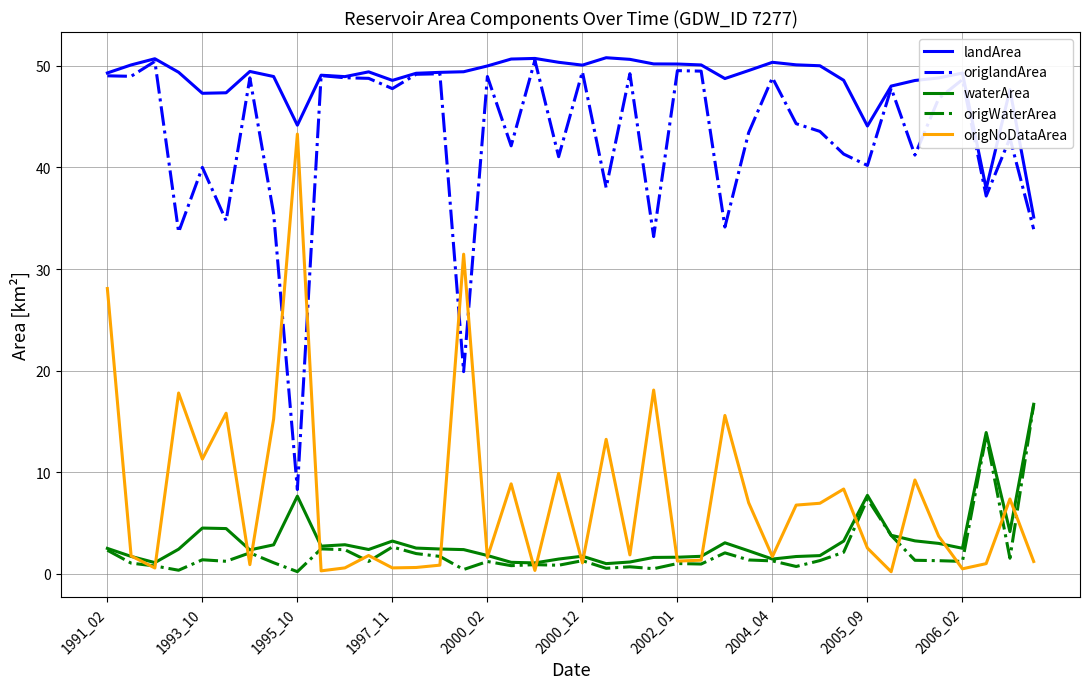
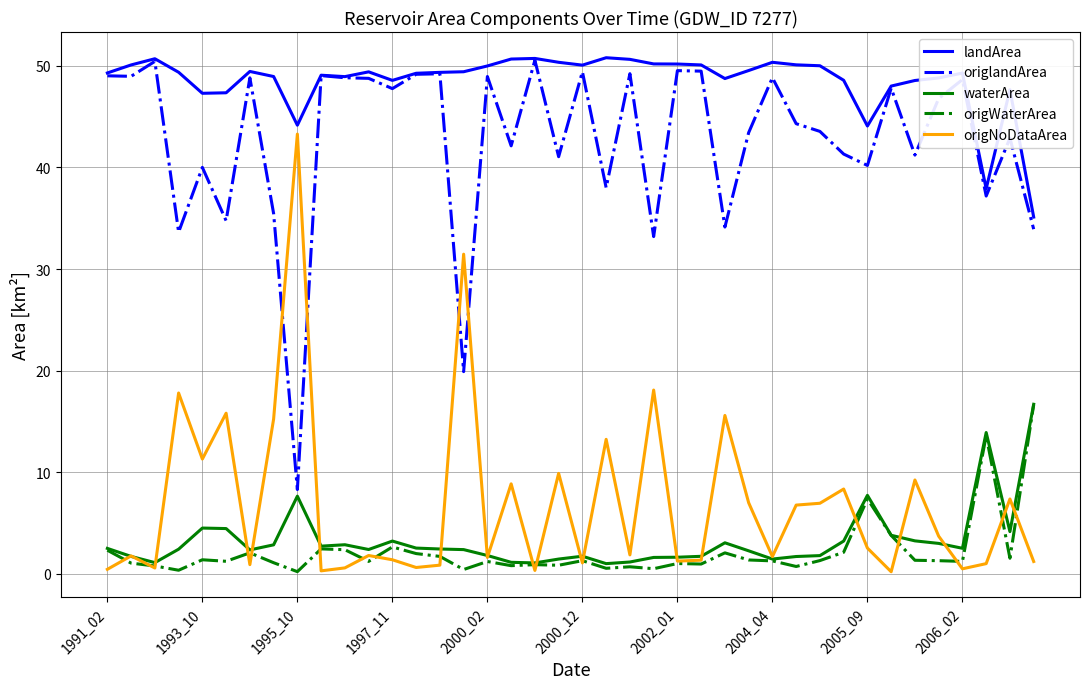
  {
    "origNoDataArea": {
-     "1991_02": 28.1,
+     "1991_02": 0.5,
      "1993_10": 11.3,
      "1995_10": 43.3,
-     "1997_11": 0.6,
+     "1997_11": 1.4,
      "2005_09": 2.6,
      "2006_02": 0.5
    }
  }
